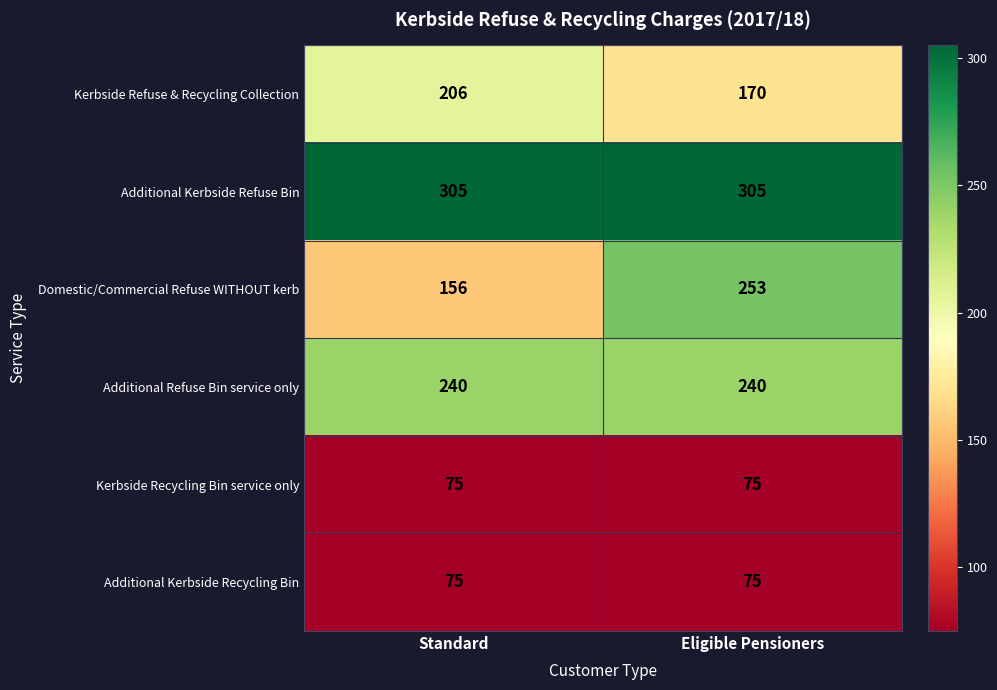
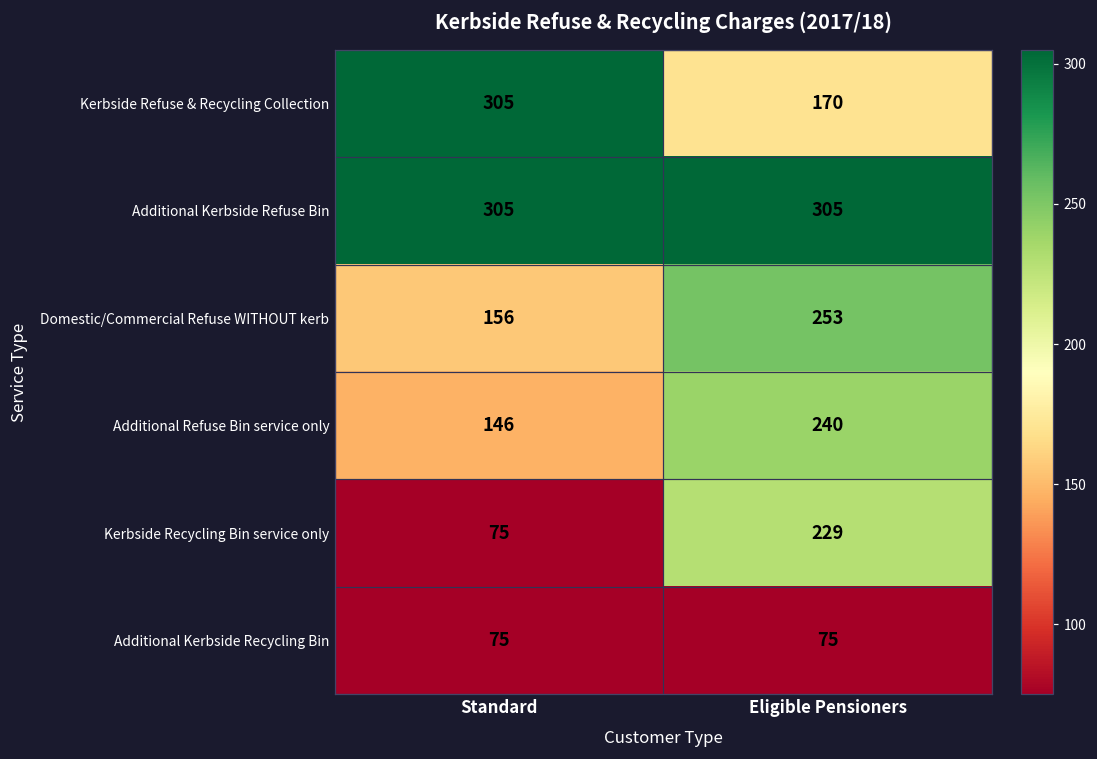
  {
    "Kerbside Refuse & Recycling Collection": {
-     "Standard": 206,
+     "Standard": 305,
      "Eligible Pensioners": 170
    },
    "Additional Kerbside Refuse Bin": {
      "Standard": 305,
      "Eligible Pensioners": 305
    },
    "Domestic/Commercial Refuse WITHOUT kerb": {
      "Standard": 156,
      "Eligible Pensioners": 253
    },
    "Additional Refuse Bin service only": {
-     "Standard": 240,
+     "Standard": 146,
      "Eligible Pensioners": 240
    },
    "Kerbside Recycling Bin service only": {
      "Standard": 75,
-     "Eligible Pensioners": 75
+     "Eligible Pensioners": 229
    },
    "Additional Kerbside Recycling Bin": {
      "Standard": 75,
      "Eligible Pensioners": 75
    }
  }
